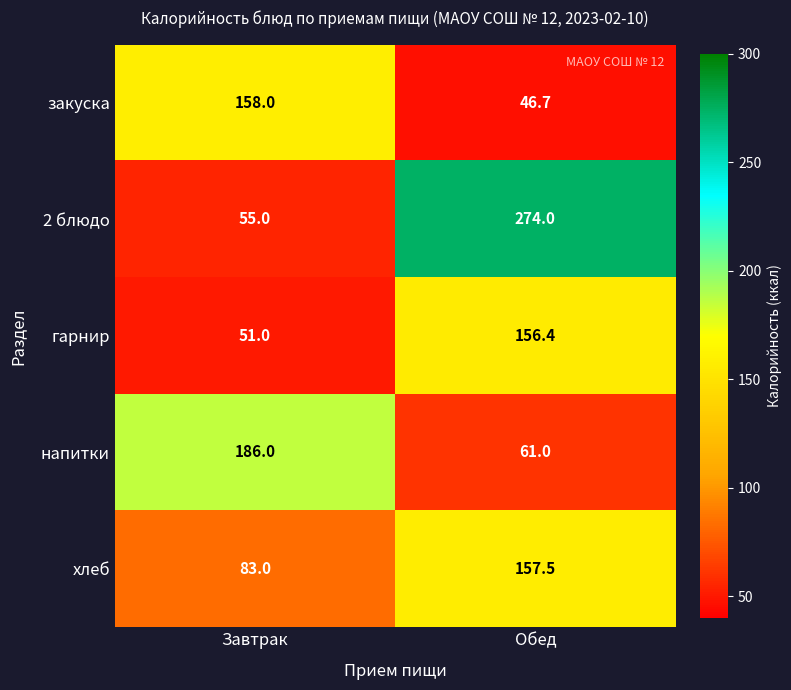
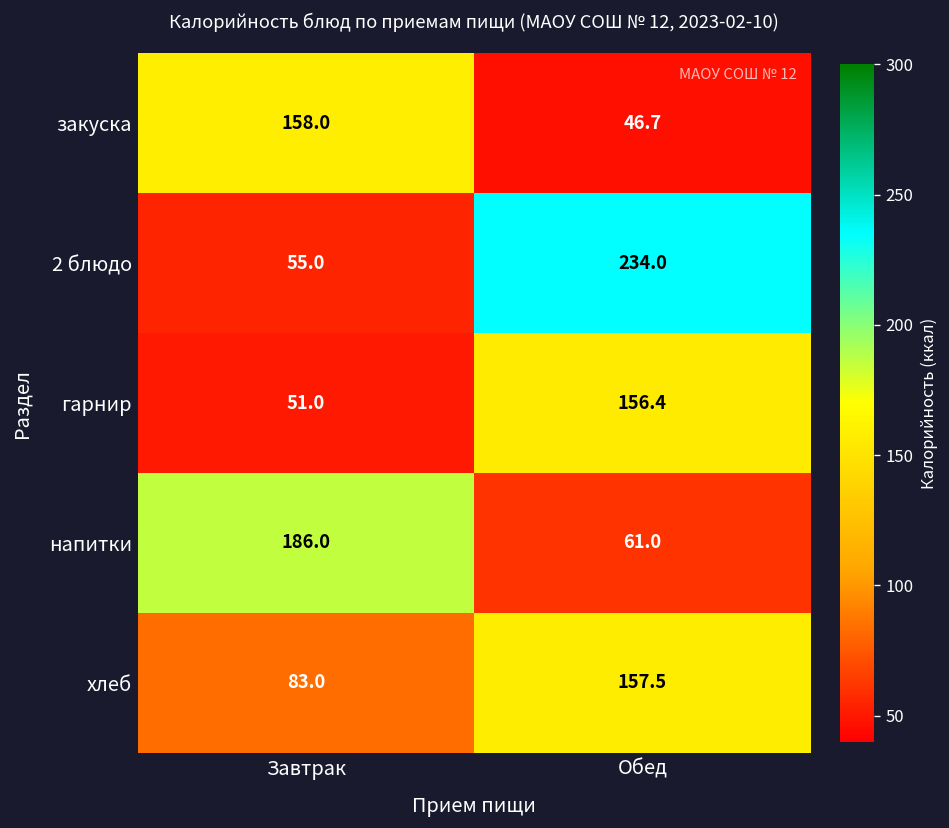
  {
    "закуска": {
      "Завтрак": 158.0
    },
    "2 блюдо": {
      "Завтрак": 55.0,
-     "Обед": 274.0
+     "Обед": 234.0
    },
    "гарнир": {
      "Завтрак": 51.0,
      "Обед": 156.4
    },
    "напитки": {
      "Завтрак": 186.0,
      "Обед": 61.0
    },
    "хлеб": {
      "Завтрак": 83.0,
      "Обед": 157.5
    }
  }
